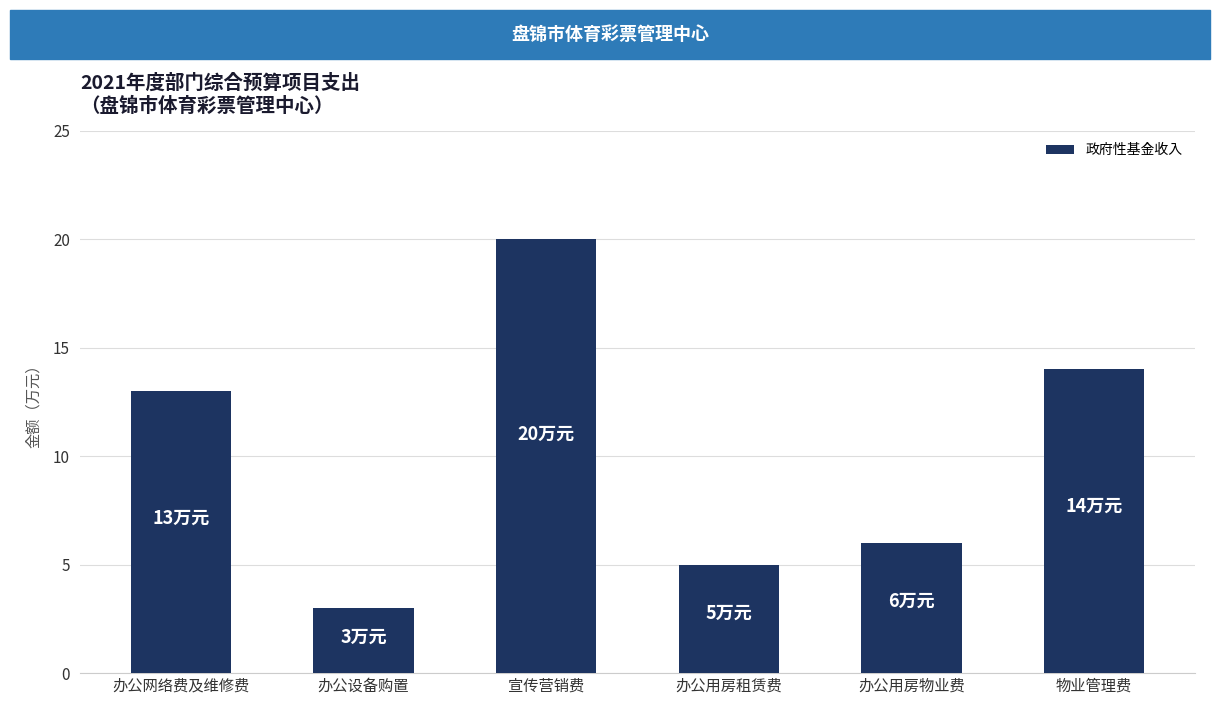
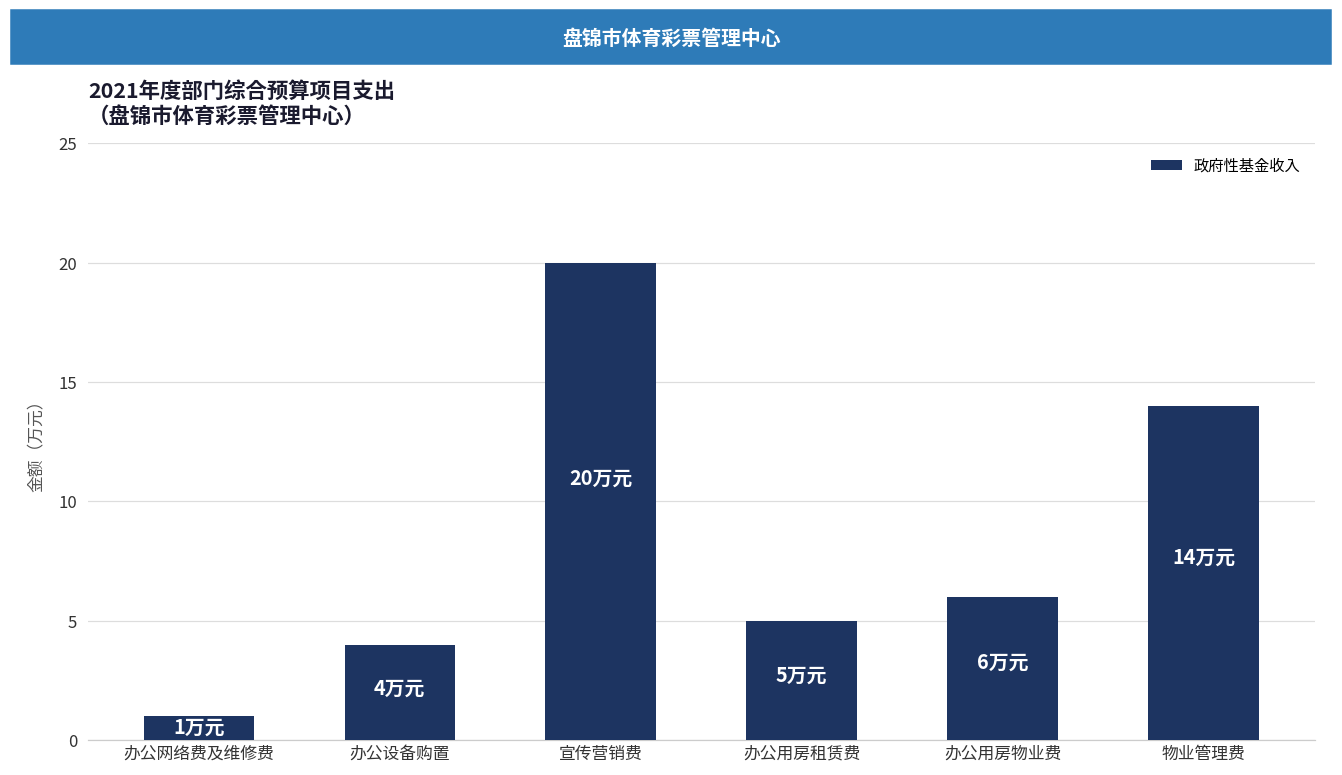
  {
-   "办公网络费及维修费": 13,
-   "办公设备购置": 3,
+   "办公网络费及维修费": 1,
+   "办公设备购置": 4,
    "宣传营销费": 20,
    "办公用房租赁费": 5,
    "办公用房物业费": 6,
    "物业管理费": 14
  }
